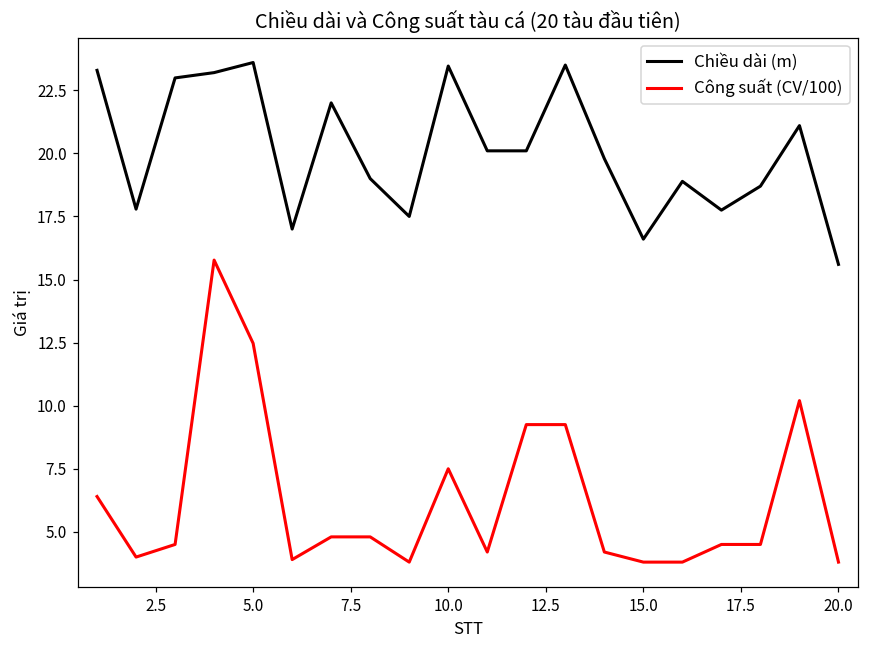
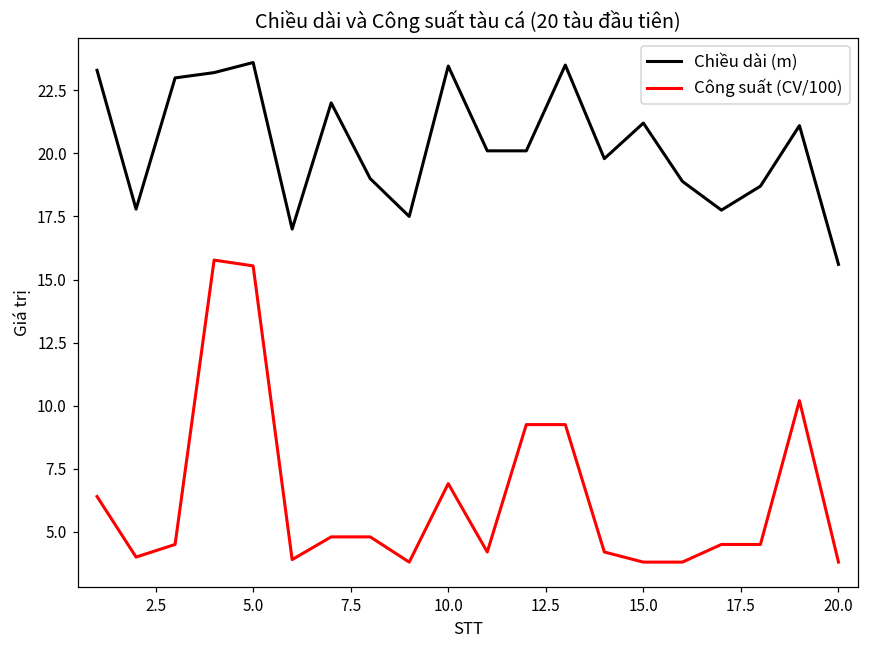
  {
    "Chiều dài (m)": {
      "5.0": 23.6,
      "10.0": 23.5,
-     "15.0": 16.6,
+     "15.0": 21.2,
      "20.0": 15.6
    },
    "Công suất (CV/100)": {
-     "5.0": 12.5,
-     "10.0": 7.5,
+     "5.0": 15.5,
+     "10.0": 6.9,
      "15.0": 3.8,
      "20.0": 3.8
    }
  }
